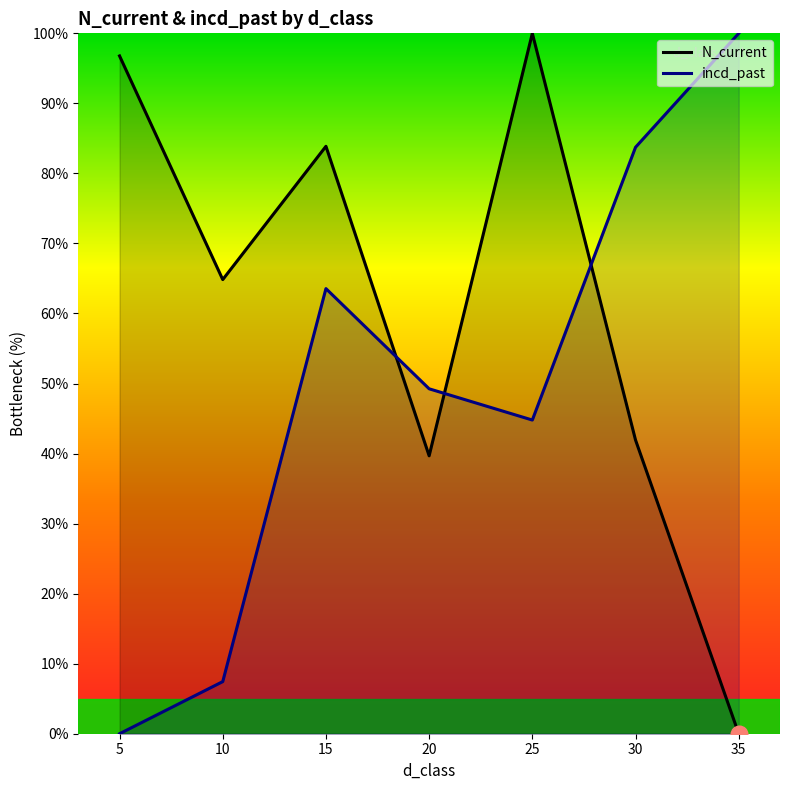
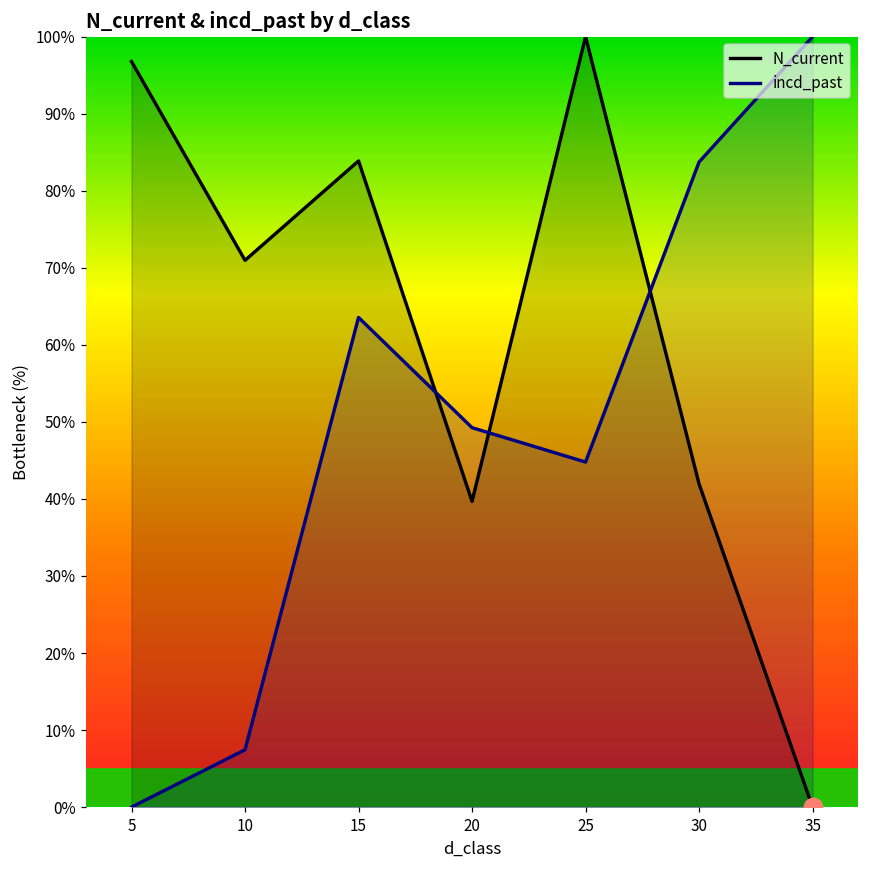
  {
    "N_current": {
      "5": "97%",
-     "10": "65%",
+     "10": "71%",
      "15": "84%",
      "20": "40%",
      "25": "100%",
      "30": "42%"
    },
    "incd_past": {
      "10": "7%",
      "15": "64%",
      "20": "49%",
      "25": "45%",
      "30": "84%",
      "35": "100%"
    }
  }
